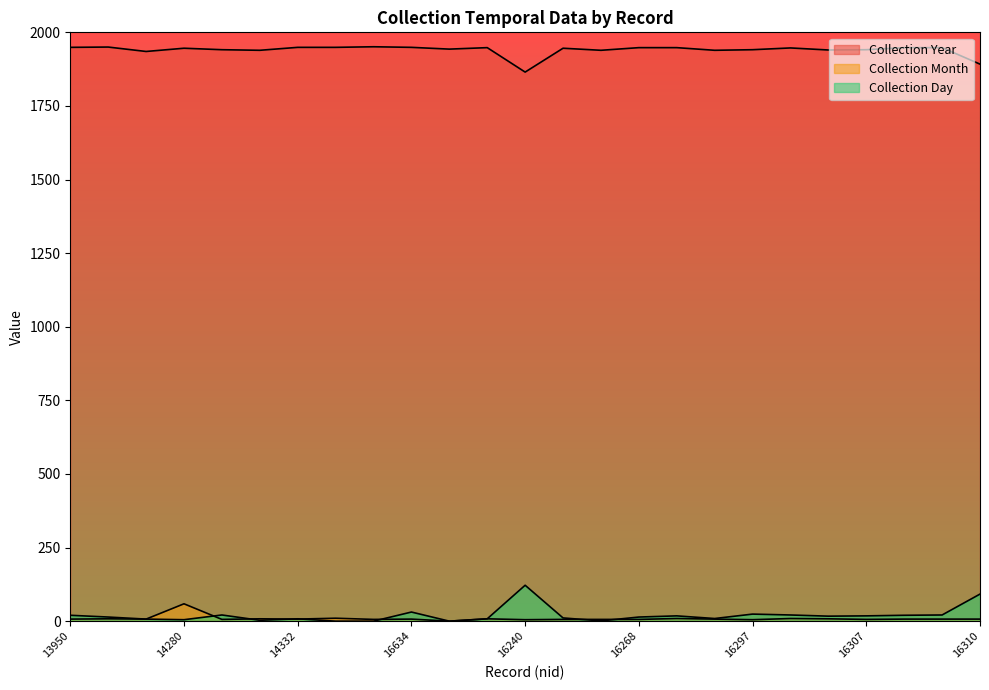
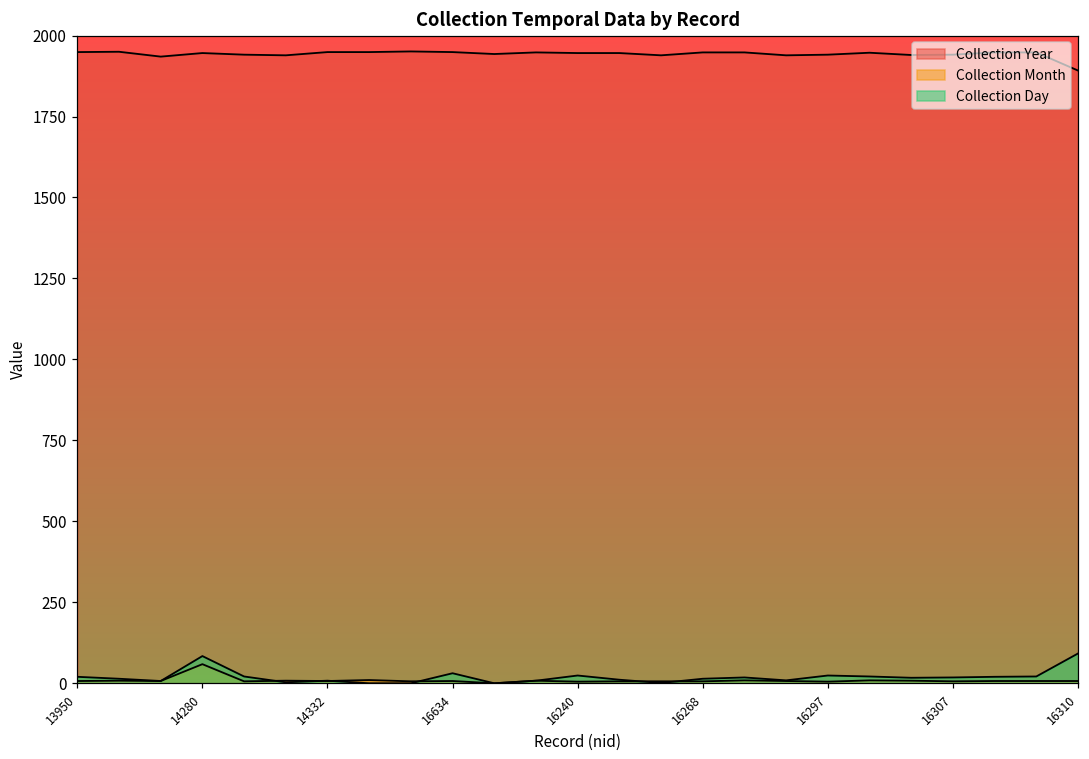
  {
    "Collection Year": {
      "13950": 1950,
      "14280": 1950,
      "14332": 1950,
      "16634": 1950,
-     "16240": 1870,
+     "16240": 1950,
      "16268": 1950,
      "16297": 1940,
      "16310": 1890
    },
    "Collection Month": {
      "13950": 10,
      "14280": 60,
      "16634": 10,
      "16240": 10,
      "16297": 10,
      "16307": 10,
      "16310": 10
    },
    "Collection Day": {
      "13950": 20,
-     "14280": 10,
+     "14280": 80,
      "16634": 30,
-     "16240": 120,
+     "16240": 20,
      "16297": 20,
      "16307": 20,
      "16310": 90
    }
  }
